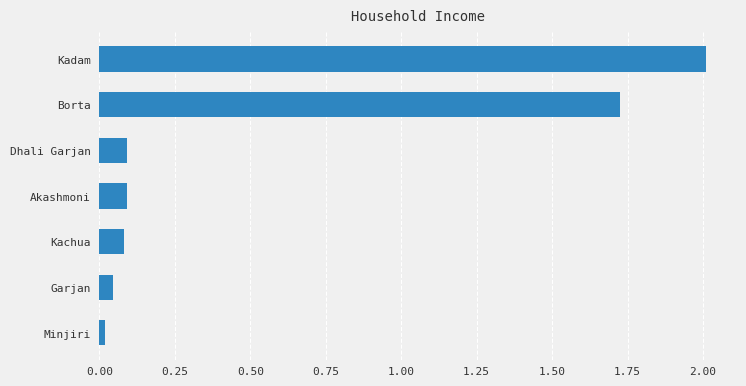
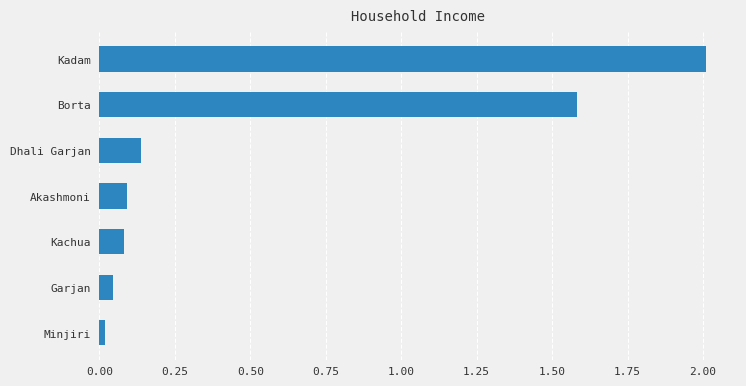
  {
    "Kadam": 2.01,
-   "Borta": 1.73,
-   "Dhali Garjan": 0.09,
+   "Borta": 1.58,
+   "Dhali Garjan": 0.14,
    "Akashmoni": 0.09,
    "Kachua": 0.08,
    "Garjan": 0.05,
    "Minjiri": 0.02
  }
